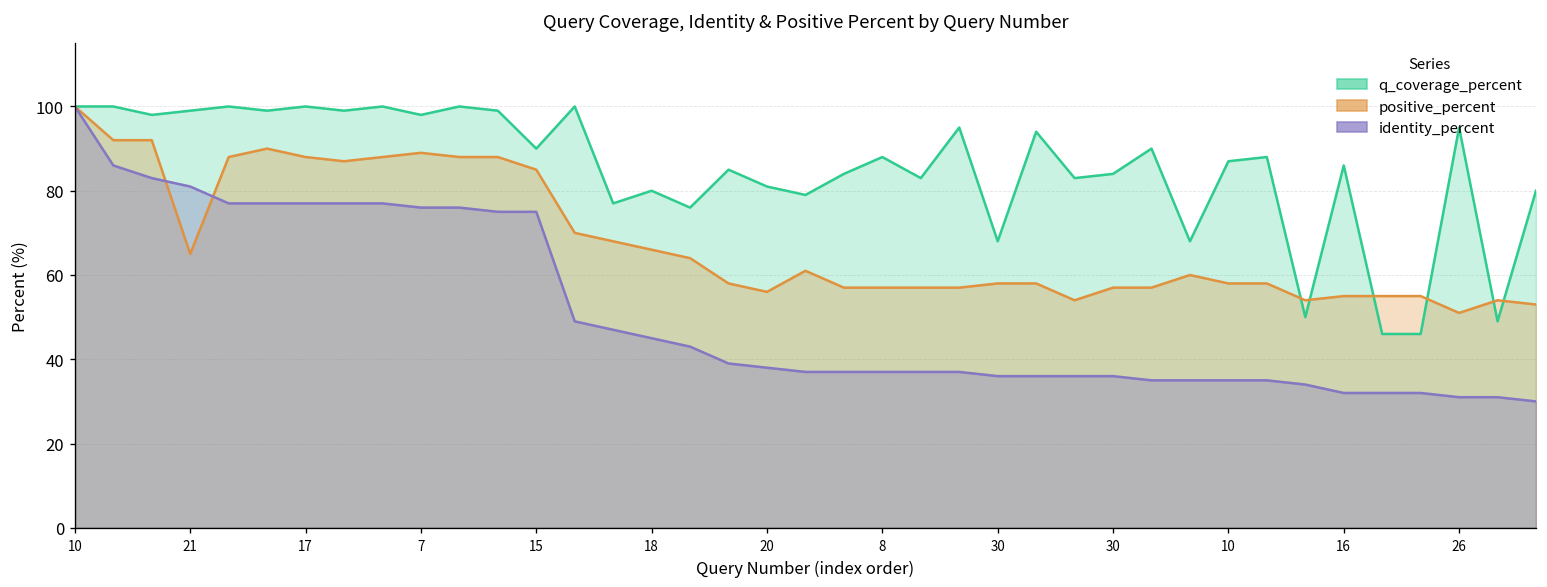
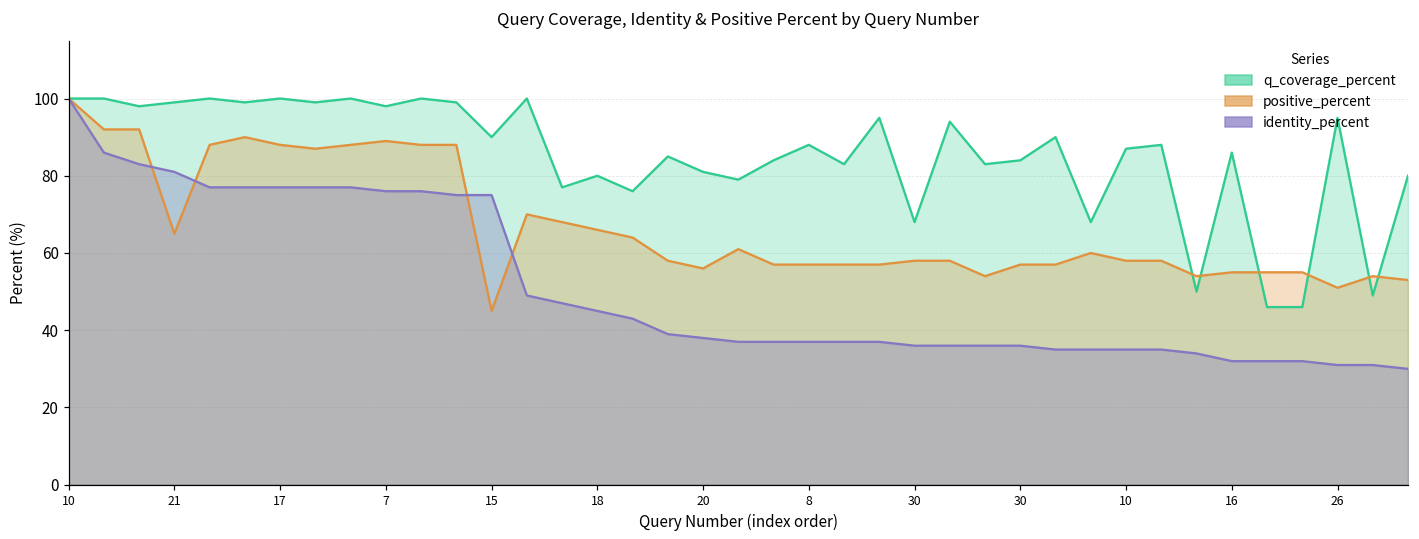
  {
    "positive_percent": {
      "21": 65,
-     "15": 85,
+     "15": 45,
      "18": 66
    }
  }
